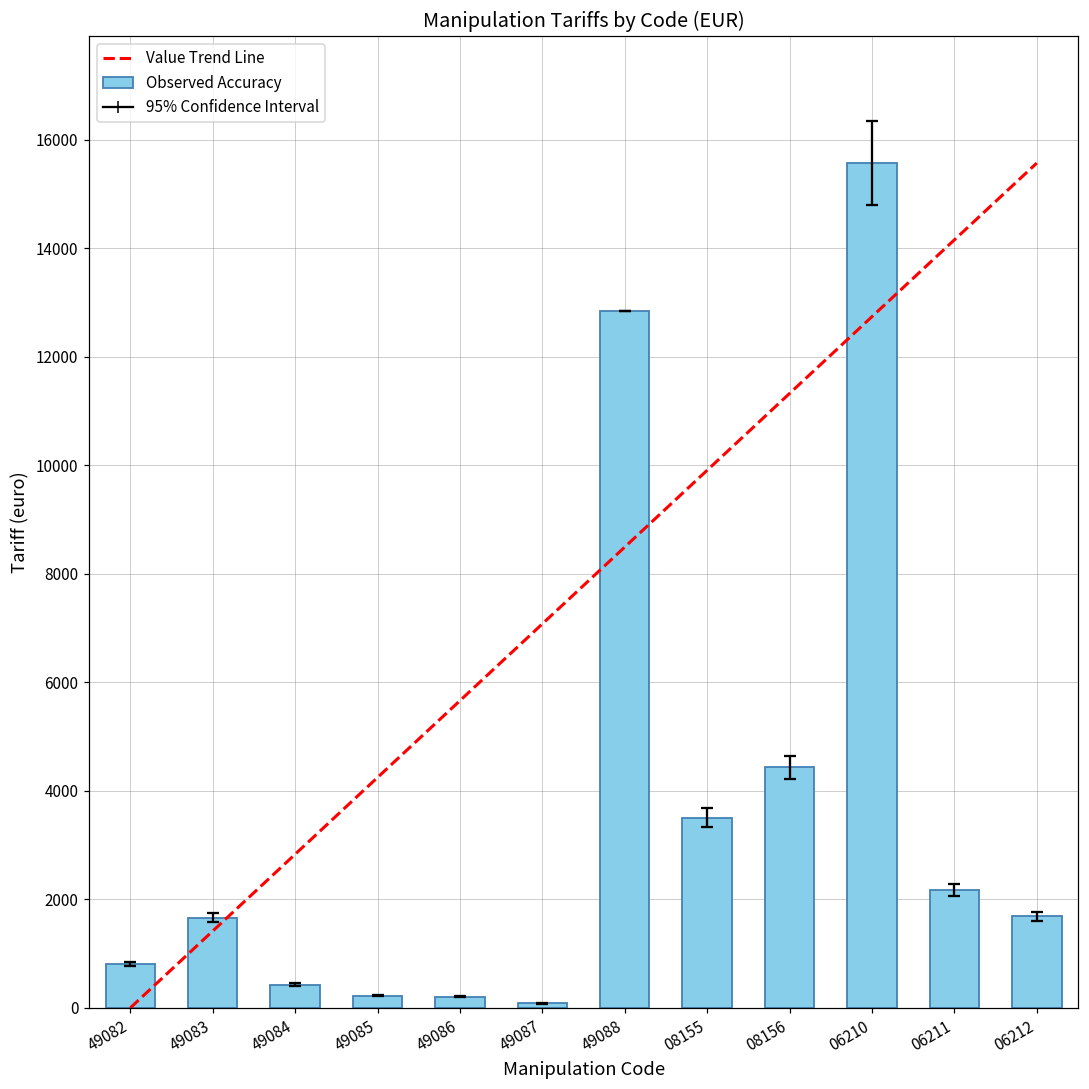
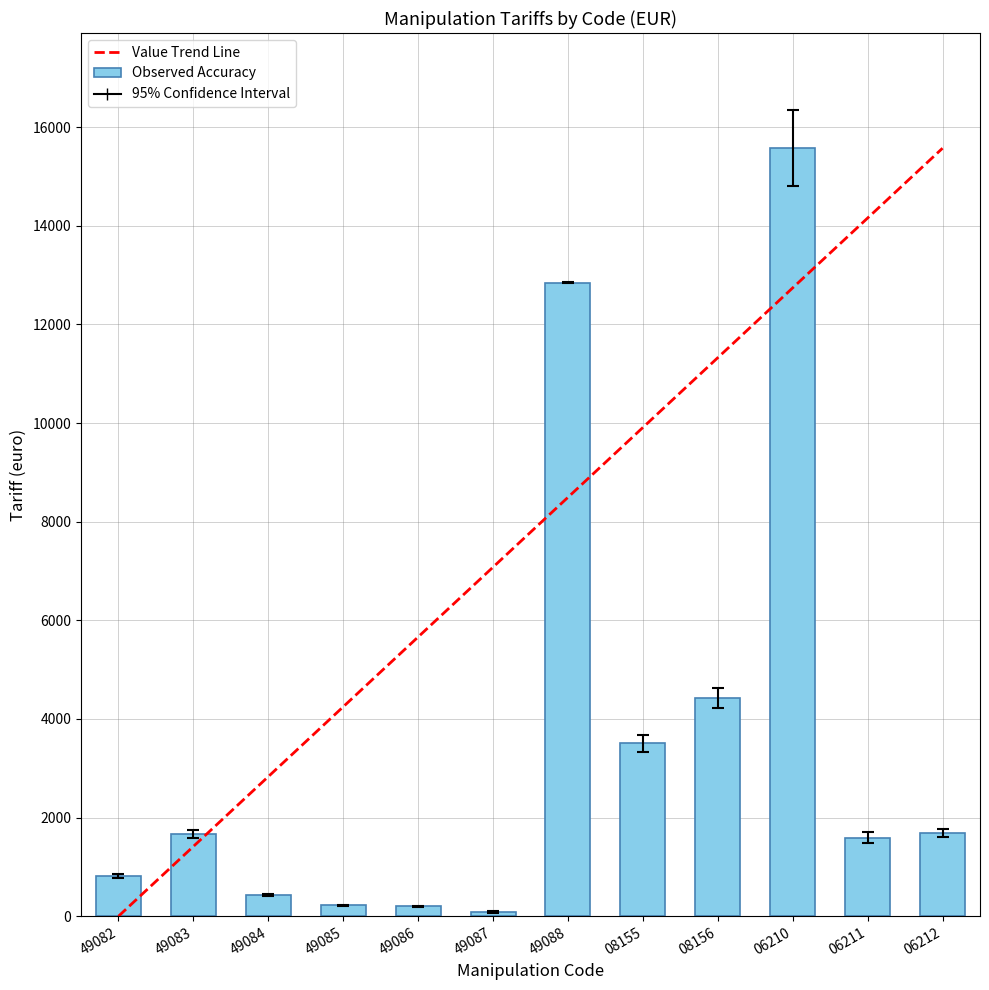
  {
    "Observed Accuracy": {
      "49082": 800,
      "49083": 1700,
      "49084": 400,
      "49085": 200,
      "49086": 200,
      "49087": 100,
      "49088": 12800,
      "08155": 3500,
      "08156": 4400,
      "06210": 15600,
-     "06211": 2200,
+     "06211": 1600,
      "06212": 1700
    },
    "Value Trend Line": {
      "49082": 0,
      "06212": 15600
    }
  }
